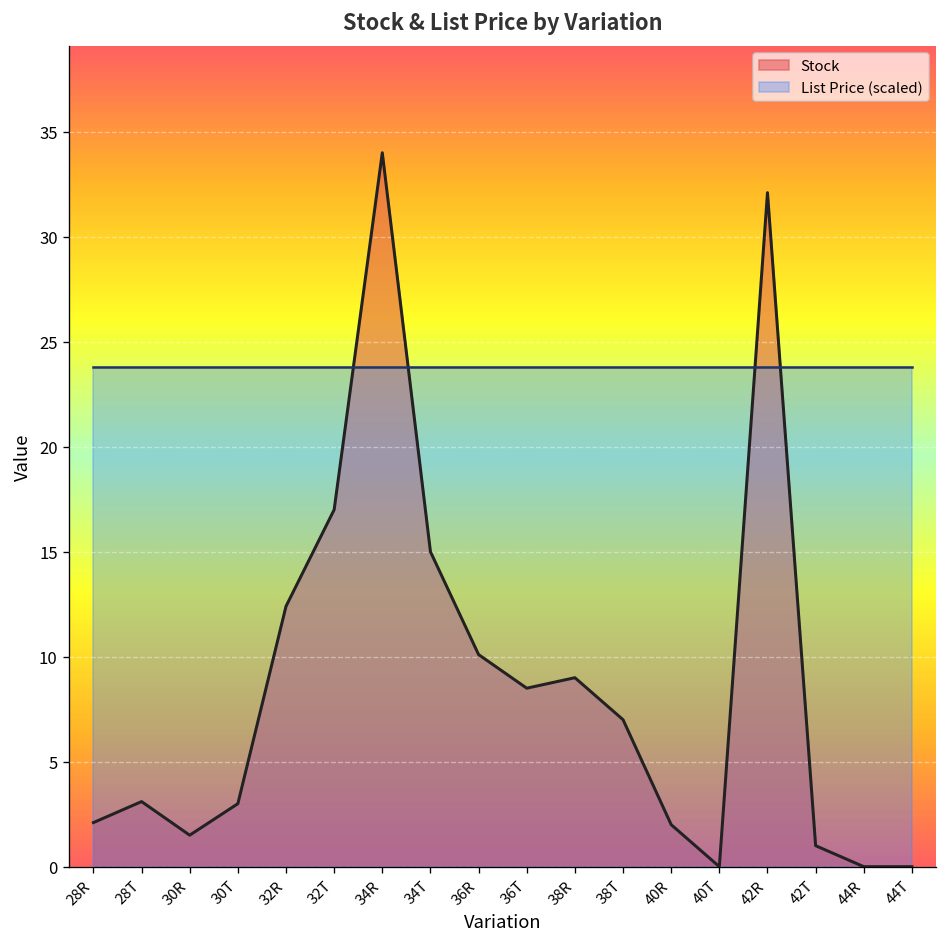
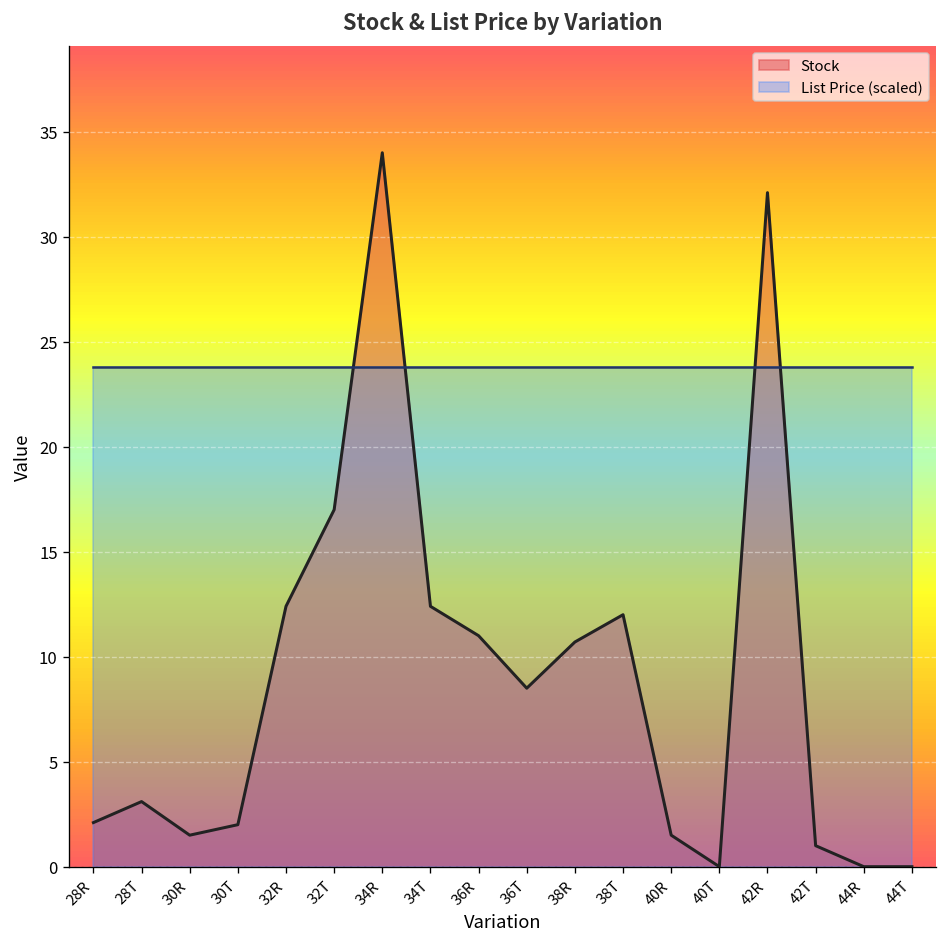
  {
    "Stock": {
      "28R": 2.1,
      "28T": 3.1,
      "30R": 1.5,
-     "30T": 3,
+     "30T": 2,
      "32R": 12.4,
      "32T": 17.0,
      "34R": 34.0,
-     "34T": 15.0,
-     "36R": 10.1,
+     "34T": 12.4,
+     "36R": 11.0,
      "36T": 8.5,
-     "38R": 9.0,
-     "38T": 7,
-     "40R": 2.0,
+     "38R": 10.7,
+     "38T": 12,
+     "40R": 1.5,
      "40T": 0.0,
      "42R": 32.1,
      "42T": 1.0,
      "44R": 0.0,
      "44T": 0.0
    },
    "List Price (scaled)": {
      "28R": 23.8,
      "28T": 23.8,
      "30R": 23.8,
      "30T": 23.8,
      "32R": 23.8,
      "32T": 23.8,
      "34R": 23.8,
      "34T": 23.8,
      "36R": 23.8,
      "36T": 23.8,
      "38R": 23.8,
      "38T": 23.8,
      "40R": 23.8,
      "40T": 23.8,
      "42R": 23.8,
      "42T": 23.8,
      "44R": 23.8,
      "44T": 23.8
    }
  }
